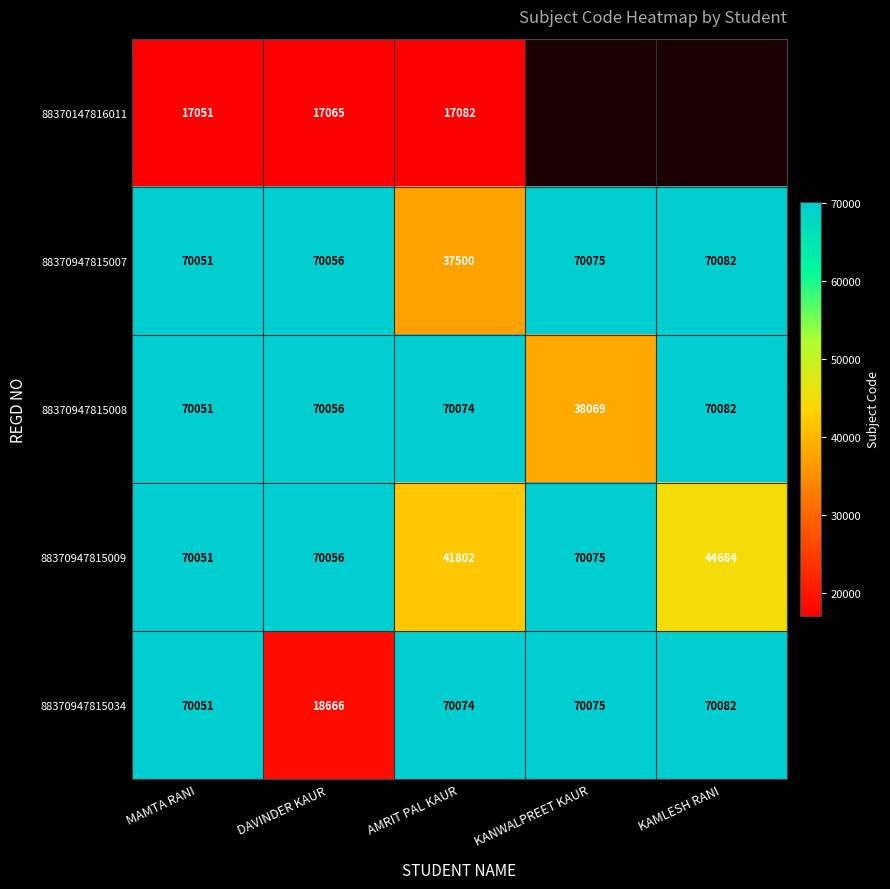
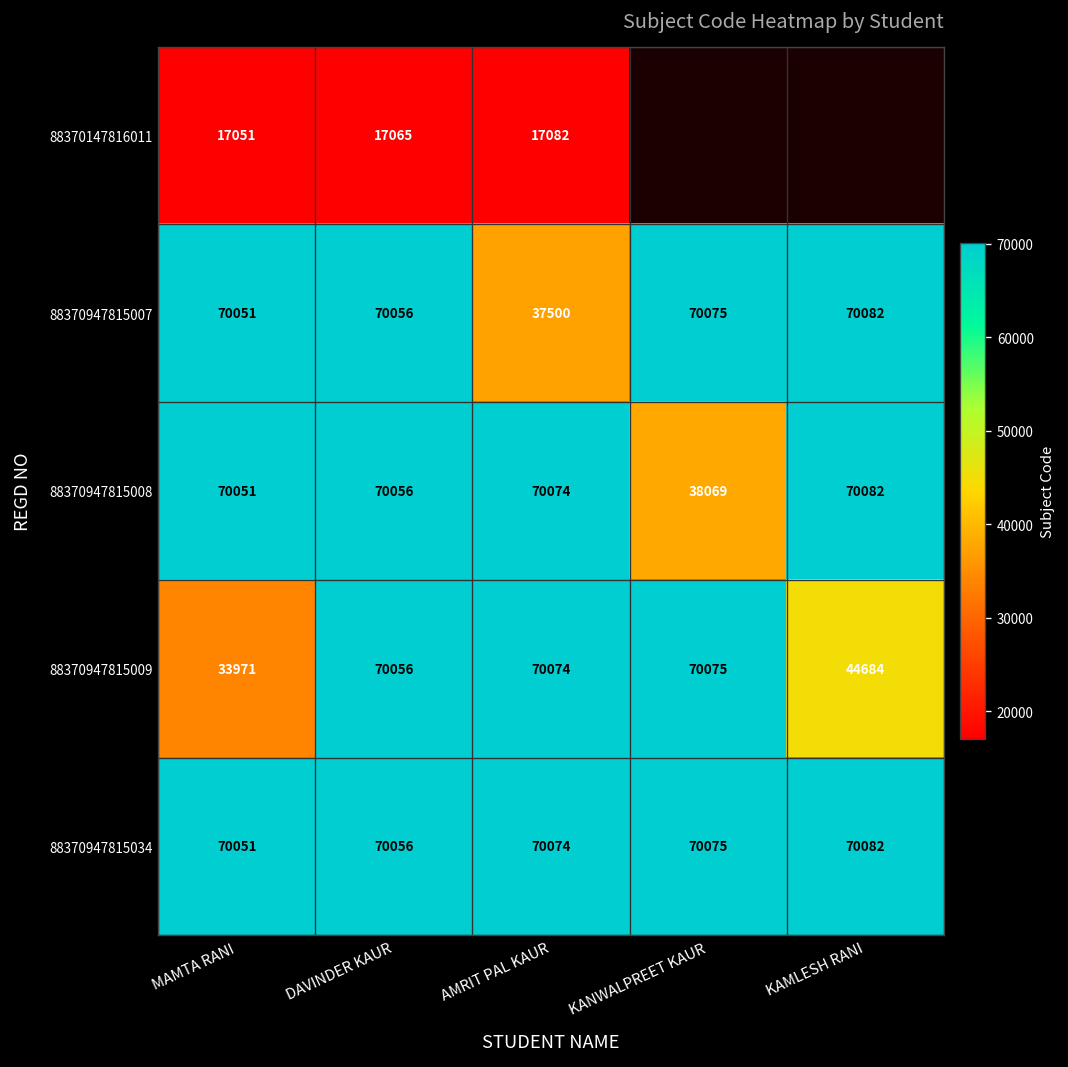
  {
    "88370147816011": {
      "MAMTA RANI": 17051,
      "DAVINDER KAUR": 17065,
      "AMRIT PAL KAUR": 17082
    },
    "88370947815007": {
      "MAMTA RANI": 70051,
      "DAVINDER KAUR": 70056,
      "AMRIT PAL KAUR": 37500,
      "KANWALPREET KAUR": 70075,
      "KAMLESH RANI": 70082
    },
    "88370947815008": {
      "MAMTA RANI": 70051,
      "DAVINDER KAUR": 70056,
      "AMRIT PAL KAUR": 70074,
      "KANWALPREET KAUR": 38069,
      "KAMLESH RANI": 70082
    },
    "88370947815009": {
-     "MAMTA RANI": 70051,
+     "MAMTA RANI": 33971,
      "DAVINDER KAUR": 70056,
-     "AMRIT PAL KAUR": 41802,
+     "AMRIT PAL KAUR": 70074,
      "KANWALPREET KAUR": 70075,
      "KAMLESH RANI": 44684
    },
    "88370947815034": {
      "MAMTA RANI": 70051,
-     "DAVINDER KAUR": 18666,
+     "DAVINDER KAUR": 70056,
      "AMRIT PAL KAUR": 70074,
      "KANWALPREET KAUR": 70075,
      "KAMLESH RANI": 70082
    }
  }
